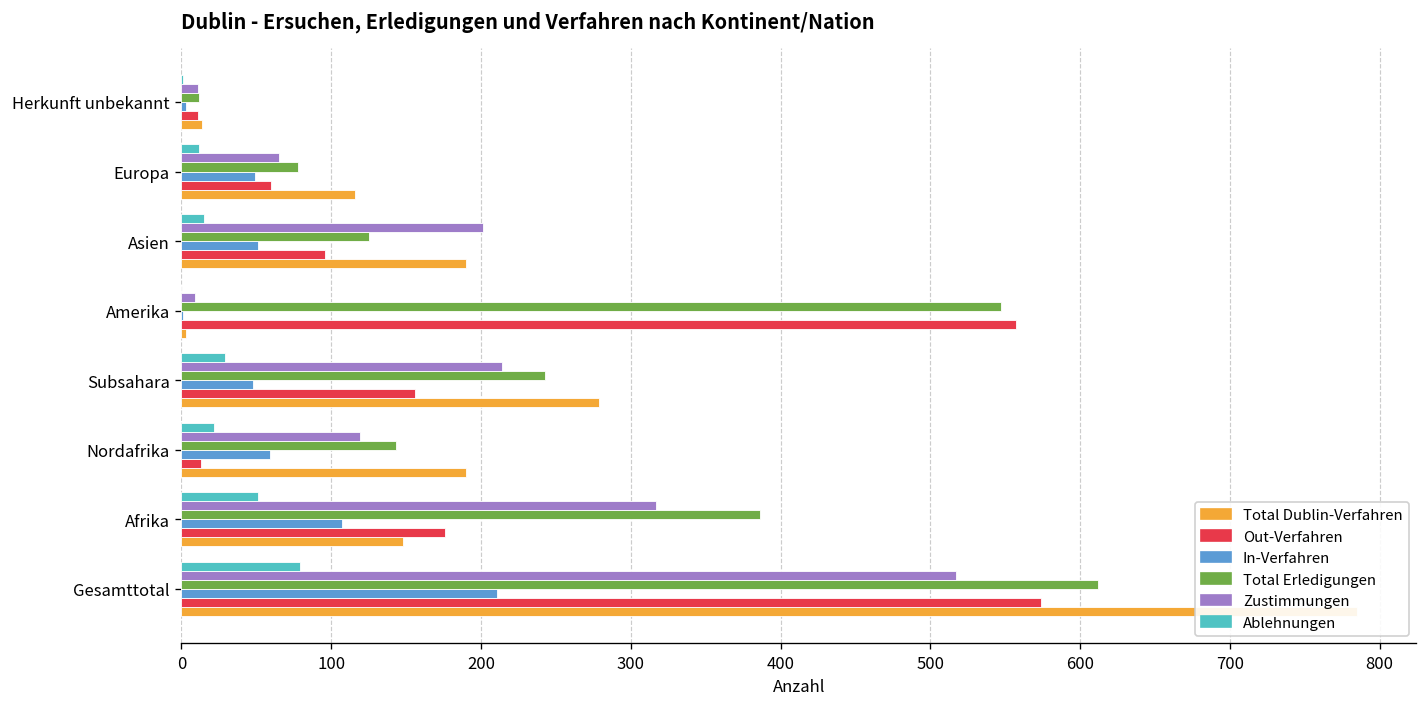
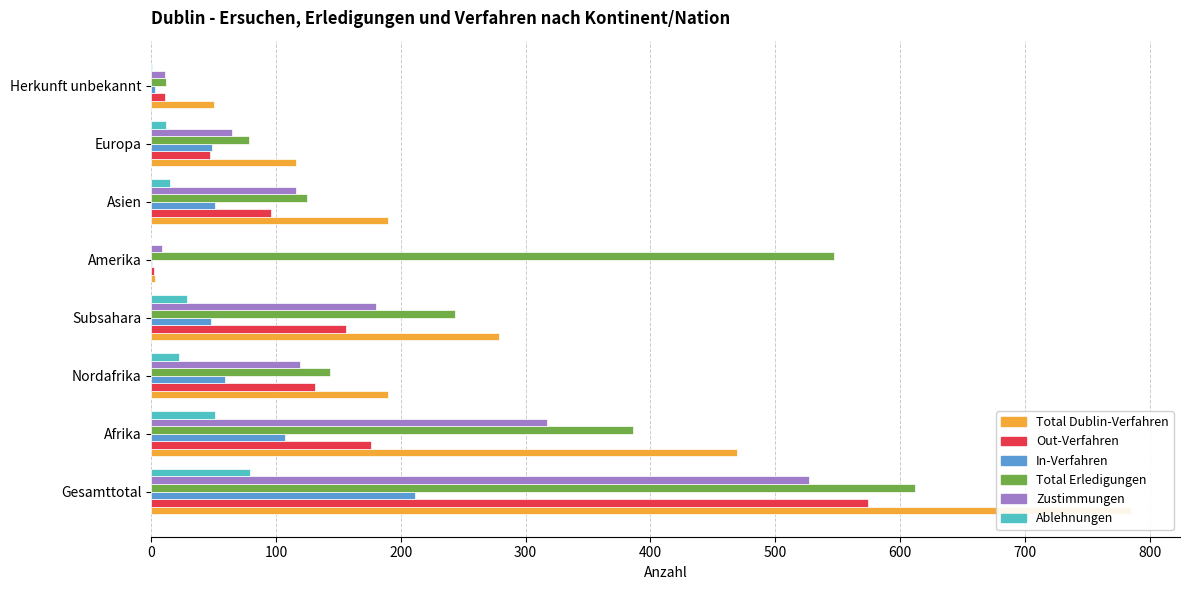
  {
    "Total Dublin-Verfahren": {
-     "Herkunft unbekannt": 14,
+     "Herkunft unbekannt": 50,
      "Europa": 116,
      "Asien": 190,
      "Amerika": 3,
      "Subsahara": 279,
      "Nordafrika": 190,
-     "Afrika": 148
+     "Afrika": 469
    },
    "Out-Verfahren": {
      "Herkunft unbekannt": 11,
-     "Europa": 60,
+     "Europa": 47,
      "Asien": 96,
-     "Amerika": 557,
+     "Amerika": 2,
      "Subsahara": 156,
-     "Nordafrika": 13,
+     "Nordafrika": 131,
      "Afrika": 176,
      "Gesamttotal": 574
    },
    "Total Erledigungen": {
      "Herkunft unbekannt": 12,
      "Europa": 78,
      "Asien": 125,
      "Amerika": 547,
      "Subsahara": 243,
      "Nordafrika": 143,
      "Afrika": 386,
      "Gesamttotal": 612
    },
    "Zustimmungen": {
      "Herkunft unbekannt": 11,
      "Europa": 65,
-     "Asien": 201,
+     "Asien": 116,
      "Amerika": 9,
-     "Subsahara": 214,
+     "Subsahara": 180,
      "Nordafrika": 119,
      "Afrika": 317,
-     "Gesamttotal": 517
+     "Gesamttotal": 527
    }
  }
